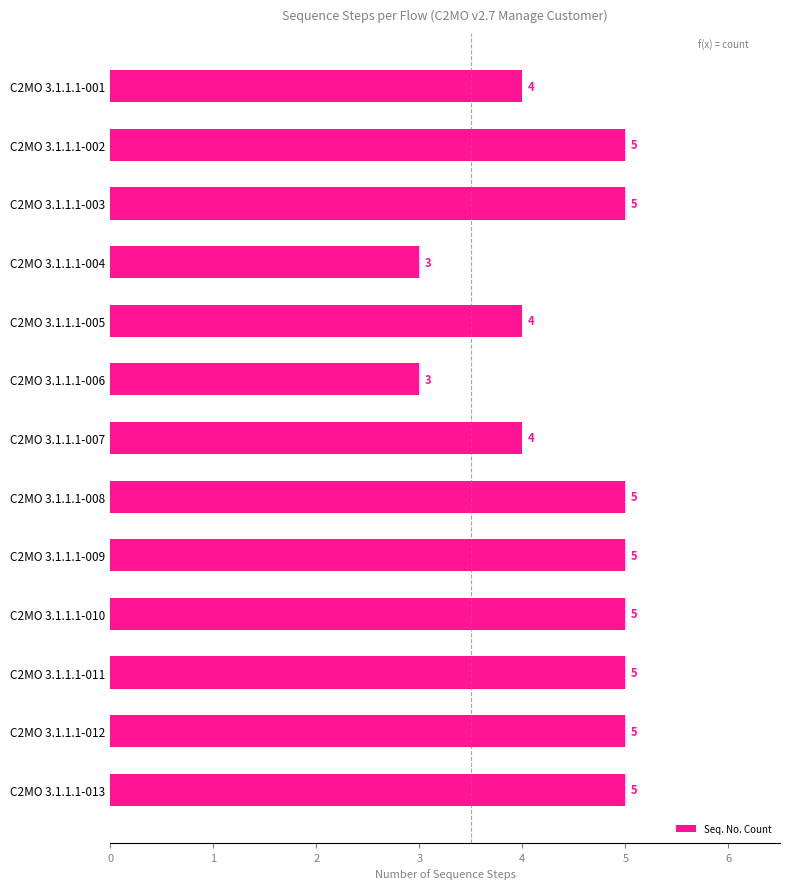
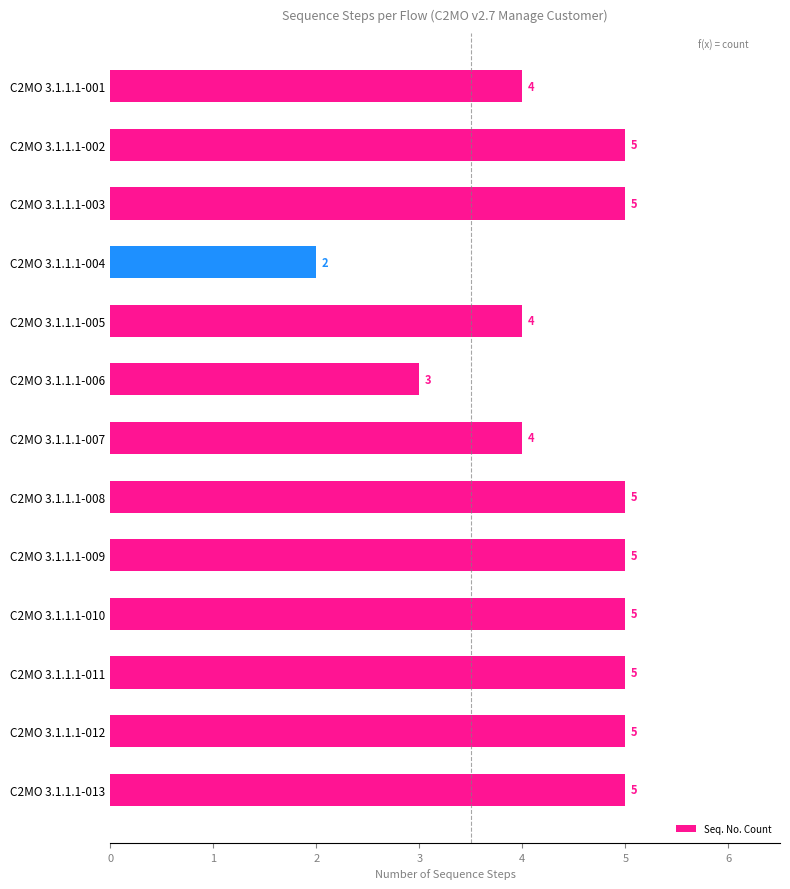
  {
    "C2MO 3.1.1.1-001": 4,
    "C2MO 3.1.1.1-002": 5,
    "C2MO 3.1.1.1-003": 5,
-   "C2MO 3.1.1.1-004": 3,
+   "C2MO 3.1.1.1-004": 2,
    "C2MO 3.1.1.1-005": 4,
    "C2MO 3.1.1.1-006": 3,
    "C2MO 3.1.1.1-007": 4,
    "C2MO 3.1.1.1-008": 5,
    "C2MO 3.1.1.1-009": 5,
    "C2MO 3.1.1.1-010": 5,
    "C2MO 3.1.1.1-011": 5,
    "C2MO 3.1.1.1-012": 5,
    "C2MO 3.1.1.1-013": 5
  }
